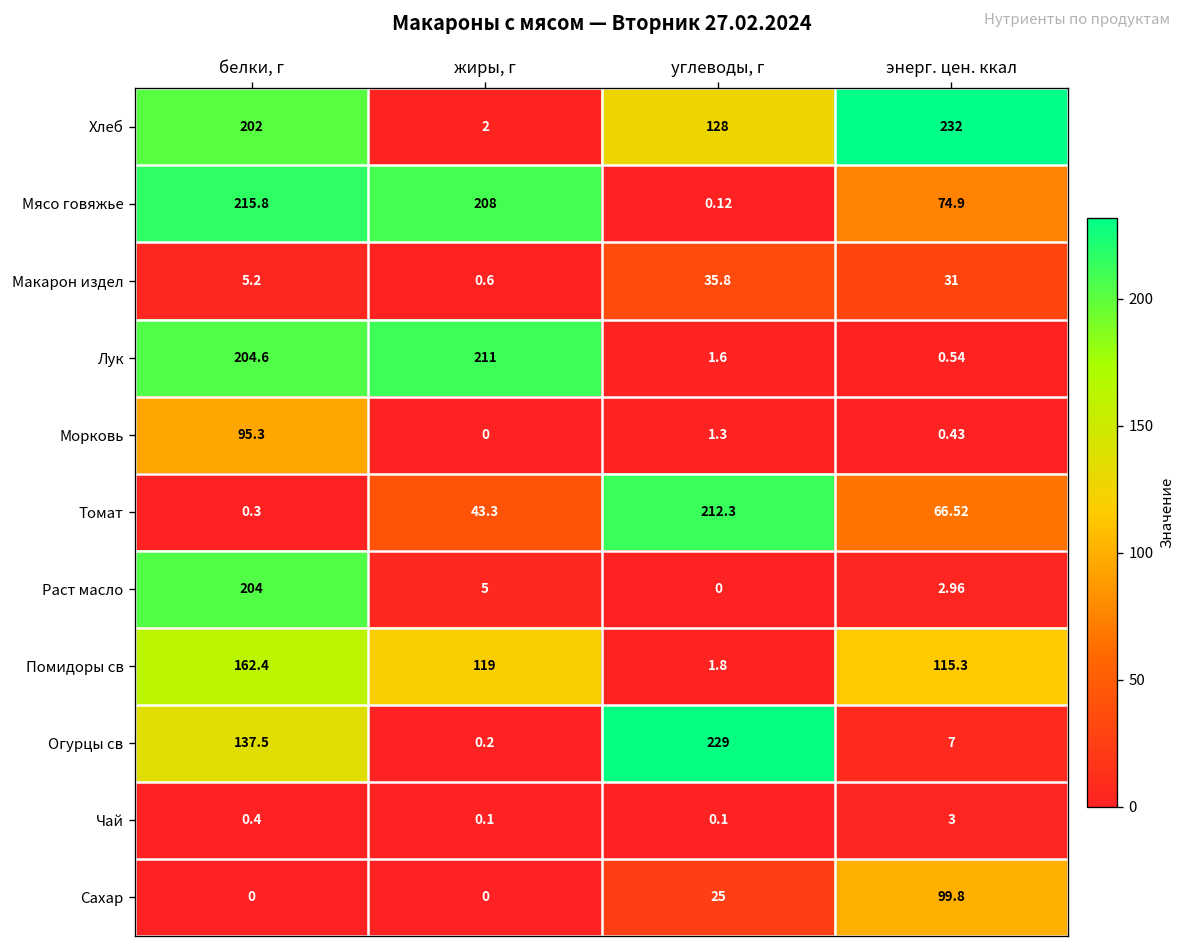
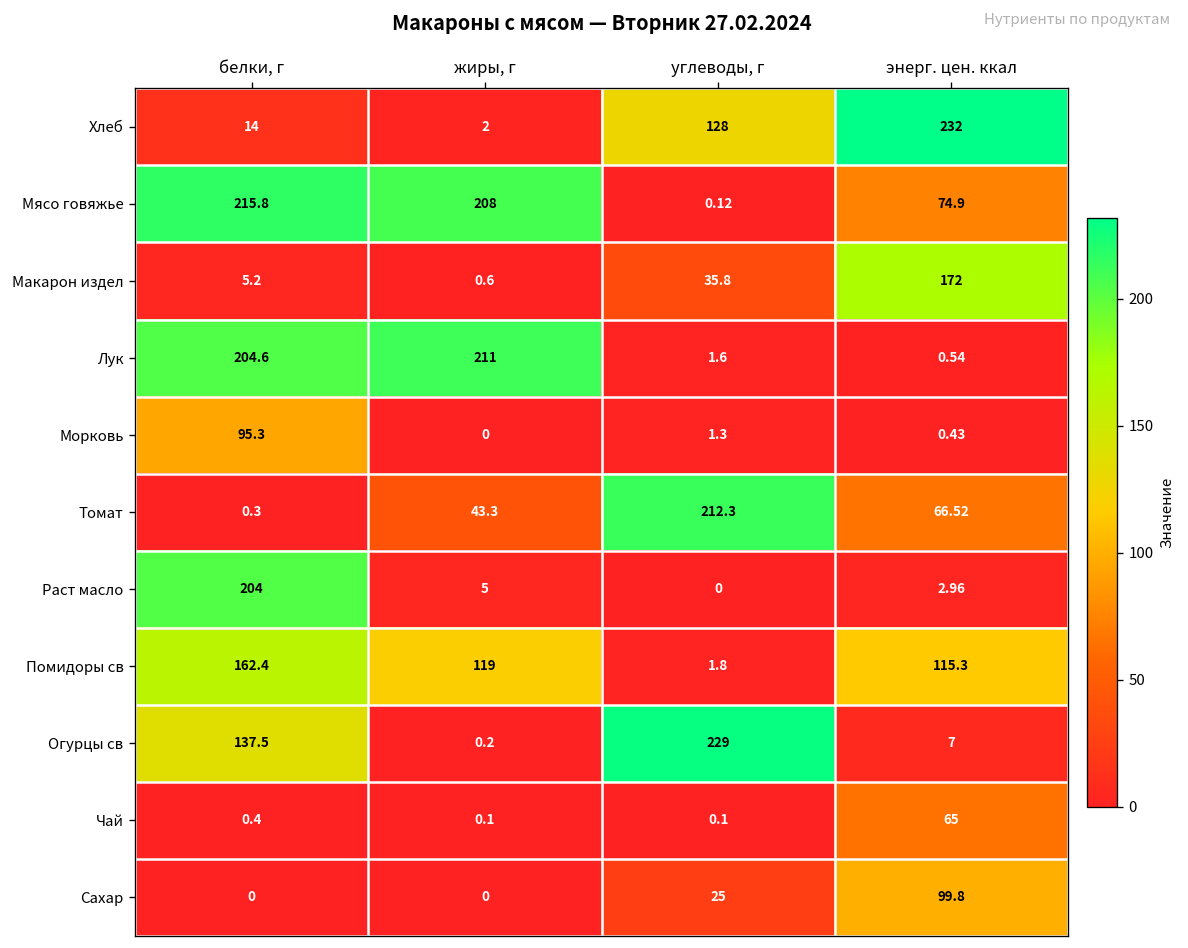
  {
    "Хлеб": {
-     "белки, г": 202,
+     "белки, г": 14,
      "жиры, г": 2,
      "углеводы, г": 128,
      "энерг. цен. ккал": 232
    },
    "Мясо говяжье": {
      "белки, г": 215.8,
      "жиры, г": 208,
      "углеводы, г": 0.12,
      "энерг. цен. ккал": 74.9
    },
    "Макарон издел": {
      "белки, г": 5.2,
      "жиры, г": 0.6,
      "углеводы, г": 35.8,
-     "энерг. цен. ккал": 31
+     "энерг. цен. ккал": 172
    },
    "Лук": {
      "белки, г": 204.6,
      "жиры, г": 211,
      "углеводы, г": 1.6,
      "энерг. цен. ккал": 0.54
    },
    "Морковь": {
      "белки, г": 95.3,
      "жиры, г": 0,
      "углеводы, г": 1.3,
      "энерг. цен. ккал": 0.43
    },
    "Томат": {
      "белки, г": 0.3,
      "жиры, г": 43.3,
      "углеводы, г": 212.3,
      "энерг. цен. ккал": 66.52
    },
    "Раст масло": {
      "белки, г": 204,
      "жиры, г": 5,
      "углеводы, г": 0,
      "энерг. цен. ккал": 2.96
    },
    "Помидоры св": {
      "белки, г": 162.4,
      "жиры, г": 119,
      "углеводы, г": 1.8,
      "энерг. цен. ккал": 115.3
    },
    "Огурцы св": {
      "белки, г": 137.5,
      "жиры, г": 0.2,
      "углеводы, г": 229,
      "энерг. цен. ккал": 7
    },
    "Чай": {
      "белки, г": 0.4,
      "жиры, г": 0.1,
      "углеводы, г": 0.1,
-     "энерг. цен. ккал": 3
+     "энерг. цен. ккал": 65
    },
    "Сахар": {
      "белки, г": 0,
      "жиры, г": 0,
      "углеводы, г": 25,
      "энерг. цен. ккал": 99.8
    }
  }
